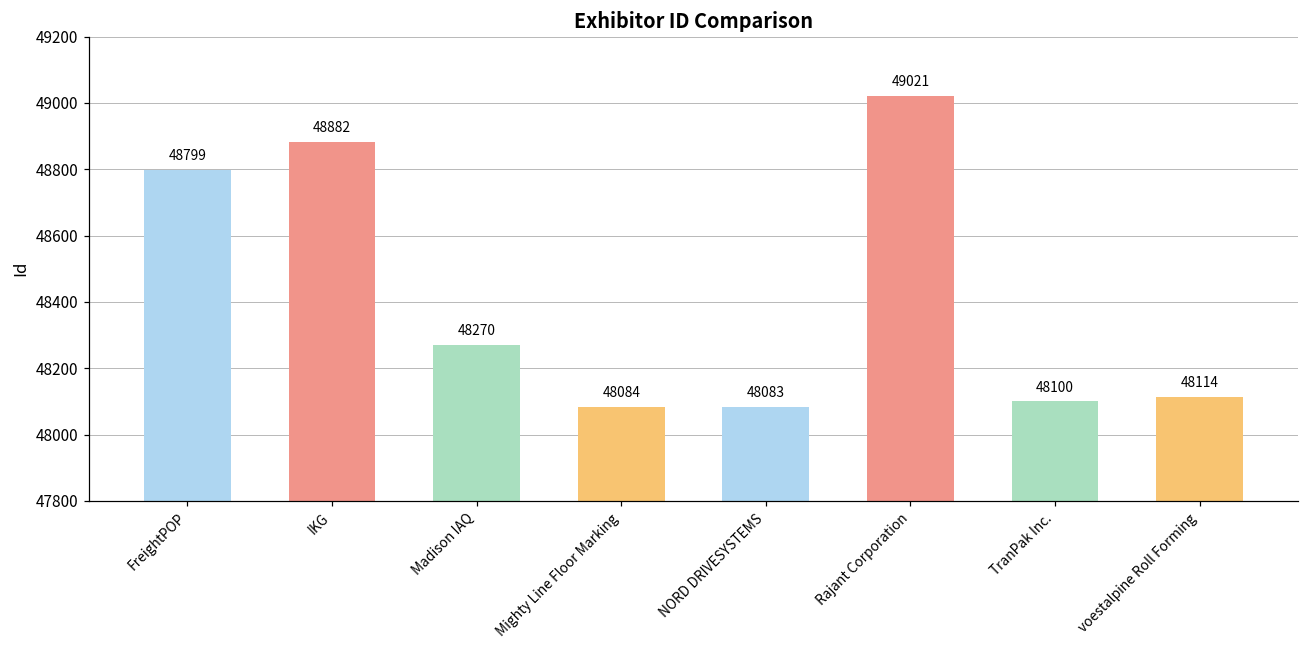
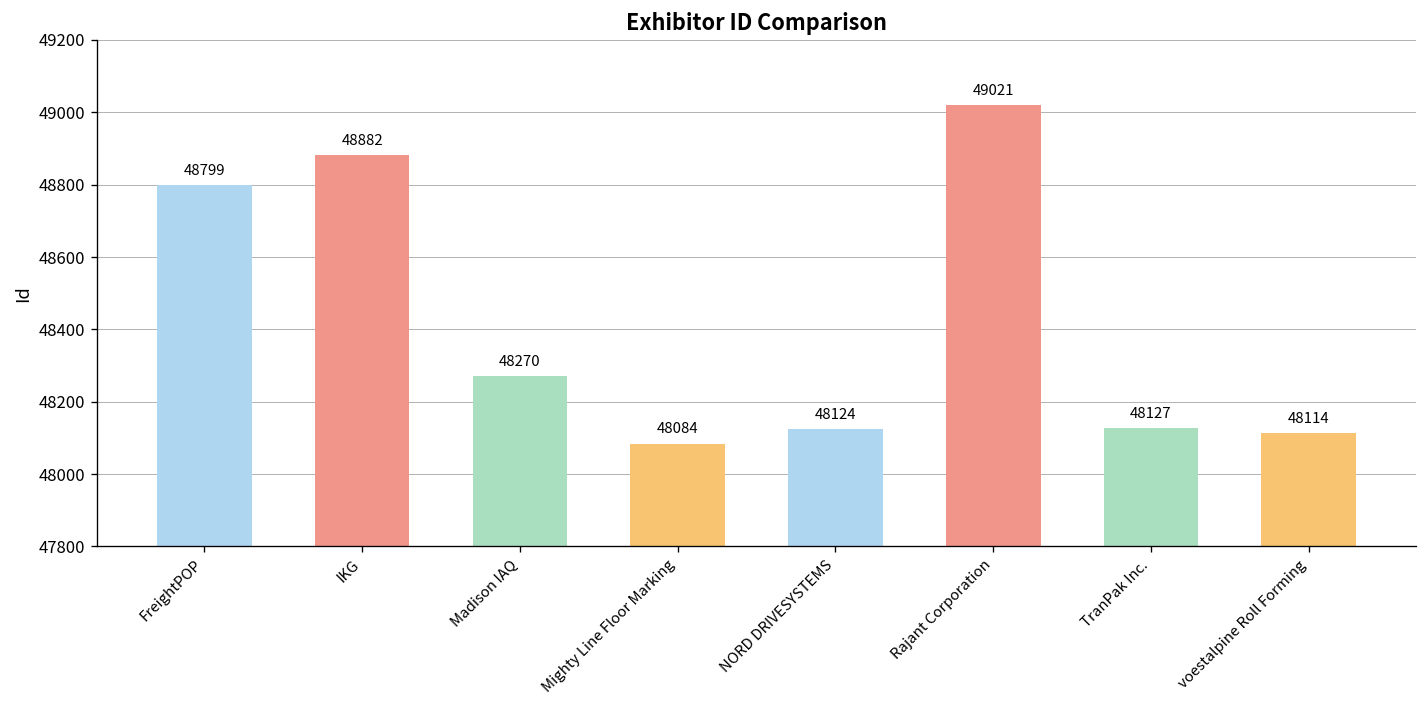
  {
    "FreightPOP": 48799,
    "IKG": 48882,
    "Madison IAQ": 48270,
    "Mighty Line Floor Marking": 48084,
-   "NORD DRIVESYSTEMS": 48083,
+   "NORD DRIVESYSTEMS": 48124,
    "Rajant Corporation": 49021,
-   "TranPak Inc.": 48100,
+   "TranPak Inc.": 48127,
    "voestalpine Roll Forming": 48114
  }
